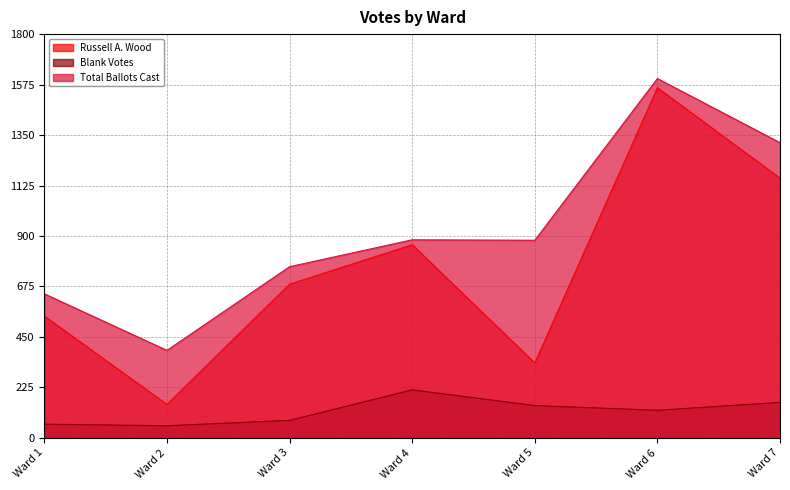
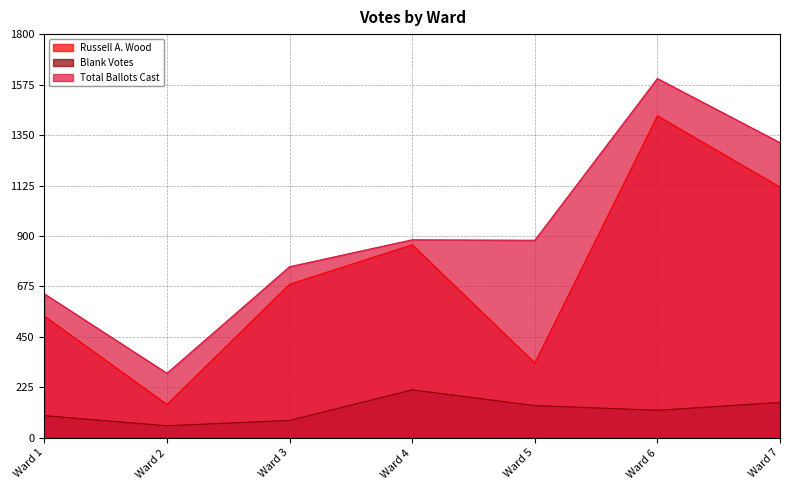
  {
    "Russell A. Wood": {
      "Ward 1": 540,
      "Ward 2": 150,
      "Ward 3": 690,
      "Ward 4": 860,
      "Ward 5": 330,
-     "Ward 6": 1560,
-     "Ward 7": 1160
+     "Ward 6": 1440,
+     "Ward 7": 1120
    },
    "Blank Votes": {
-     "Ward 1": 60,
+     "Ward 1": 100,
      "Ward 2": 50,
      "Ward 3": 80,
      "Ward 4": 210,
      "Ward 5": 140,
      "Ward 6": 120,
      "Ward 7": 160
    },
    "Total Ballots Cast": {
      "Ward 1": 640,
-     "Ward 2": 390,
+     "Ward 2": 290,
      "Ward 3": 760,
      "Ward 4": 880,
      "Ward 5": 880,
      "Ward 6": 1600,
      "Ward 7": 1320
    }
  }
